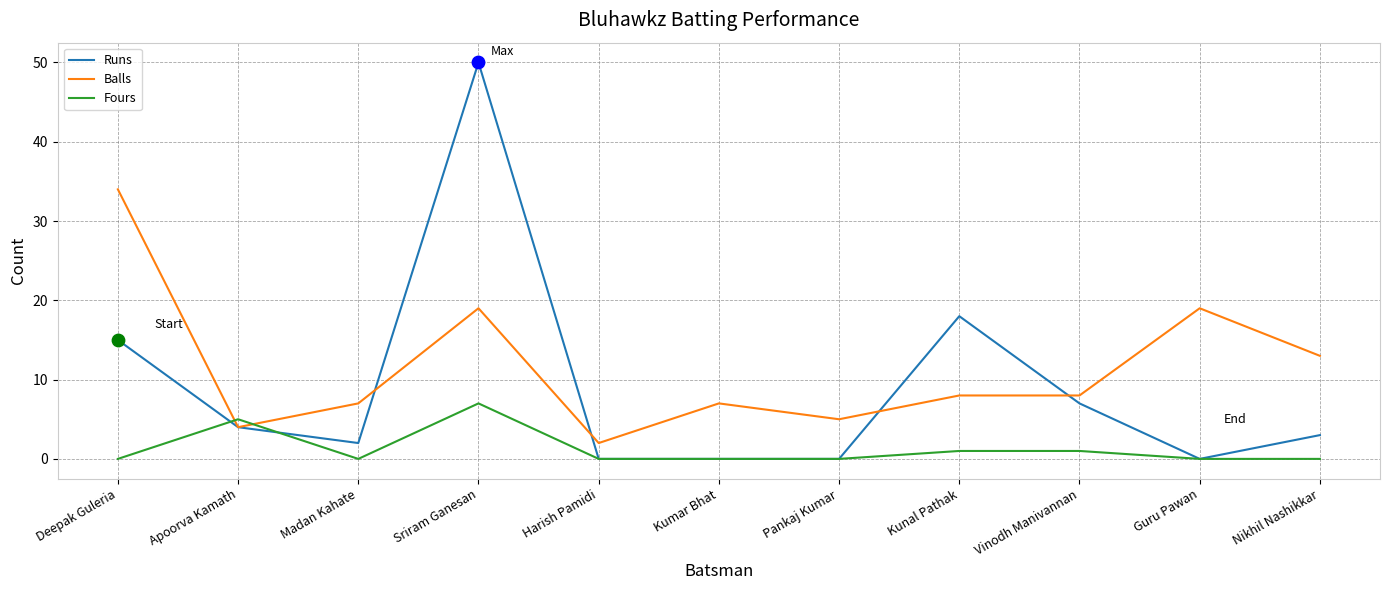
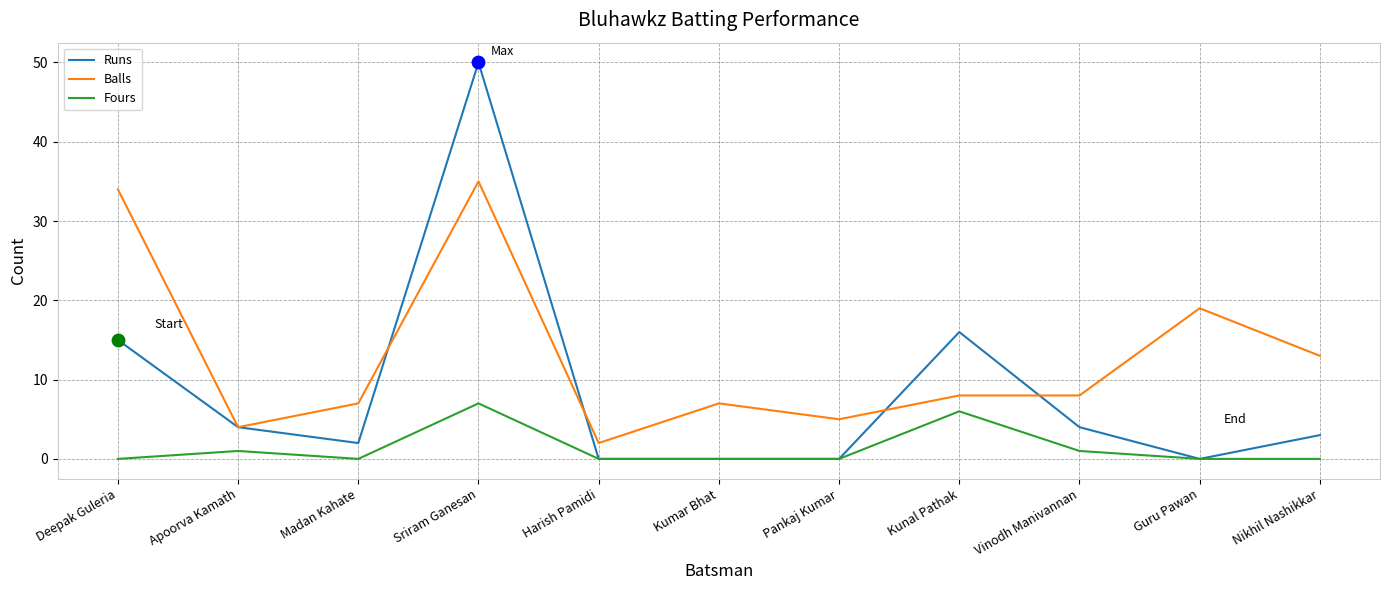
  {
    "Runs": {
      "Madan Kahate": 2,
-     "Kunal Pathak": 18,
-     "Vinodh Manivannan": 7,
+     "Kunal Pathak": 16,
+     "Vinodh Manivannan": 4,
      "Nikhil Nashikkar": 3
    },
    "Balls": {
      "Deepak Guleria": 34,
      "Madan Kahate": 7,
-     "Sriram Ganesan": 19,
+     "Sriram Ganesan": 35,
      "Harish Pamidi": 2,
      "Kumar Bhat": 7,
      "Pankaj Kumar": 5,
      "Kunal Pathak": 8,
      "Vinodh Manivannan": 8,
      "Guru Pawan": 19,
      "Nikhil Nashikkar": 13
    },
    "Fours": {
      "Deepak Guleria": 0,
-     "Apoorva Kamath": 5,
+     "Apoorva Kamath": 1,
      "Madan Kahate": 0,
      "Sriram Ganesan": 7,
-     "Kunal Pathak": 1,
+     "Kunal Pathak": 6,
      "Vinodh Manivannan": 1,
      "Nikhil Nashikkar": 0
    }
  }
